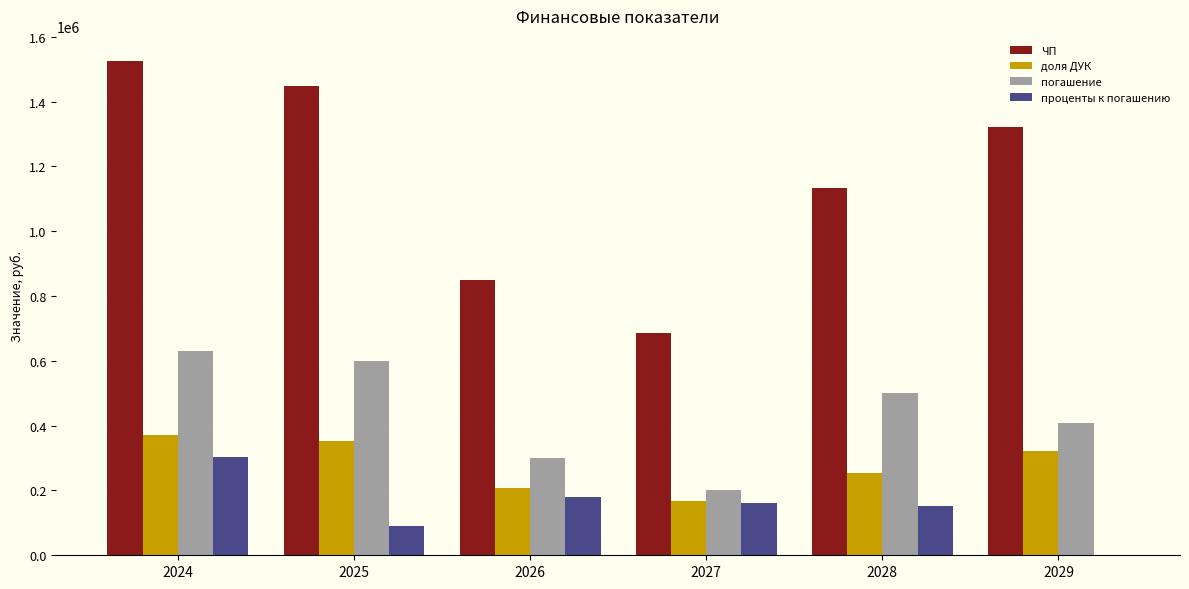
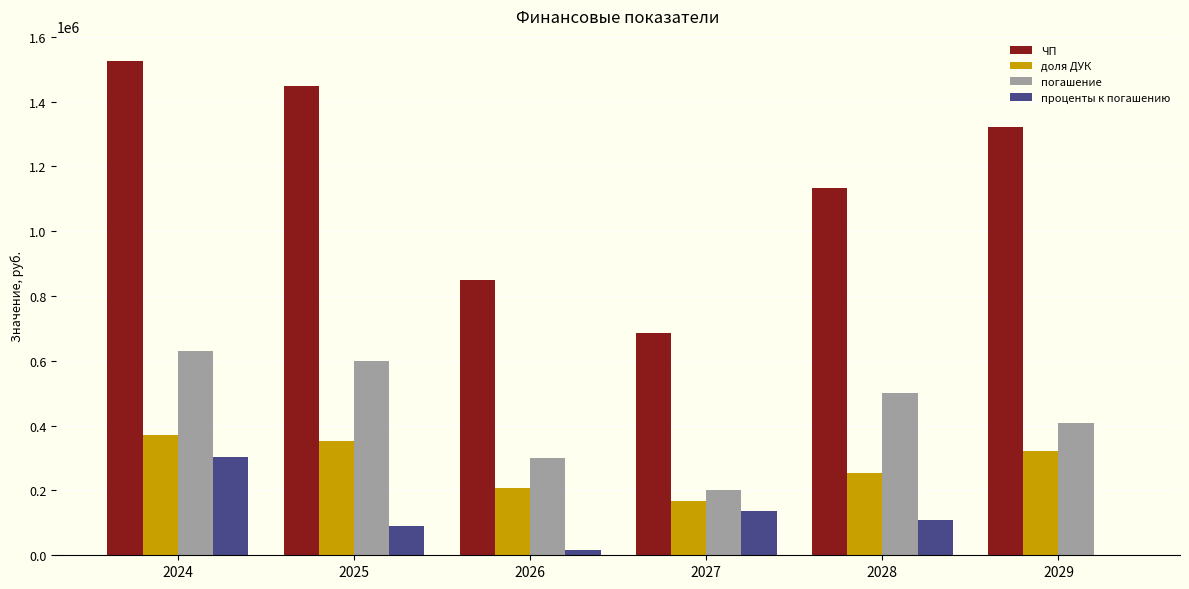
  {
    "ЧП": {
      "2024": 1530000,
      "2025": 1450000,
      "2026": 850000,
      "2027": 690000,
      "2028": 1130000,
      "2029": 1320000
    },
    "доля ДУК": {
      "2024": 370000,
      "2025": 350000,
      "2026": 210000,
      "2027": 170000,
      "2028": 250000,
      "2029": 320000
    },
    "погашение": {
      "2024": 630000,
      "2025": 600000,
      "2026": 300000,
      "2027": 200000,
      "2028": 500000,
      "2029": 410000
    },
    "проценты к погашению": {
      "2024": 300000,
      "2025": 90000,
-     "2026": 180000,
-     "2027": 160000,
-     "2028": 150000,
+     "2026": 20000,
+     "2027": 140000,
+     "2028": 110000,
      "2029": 0
    }
  }
